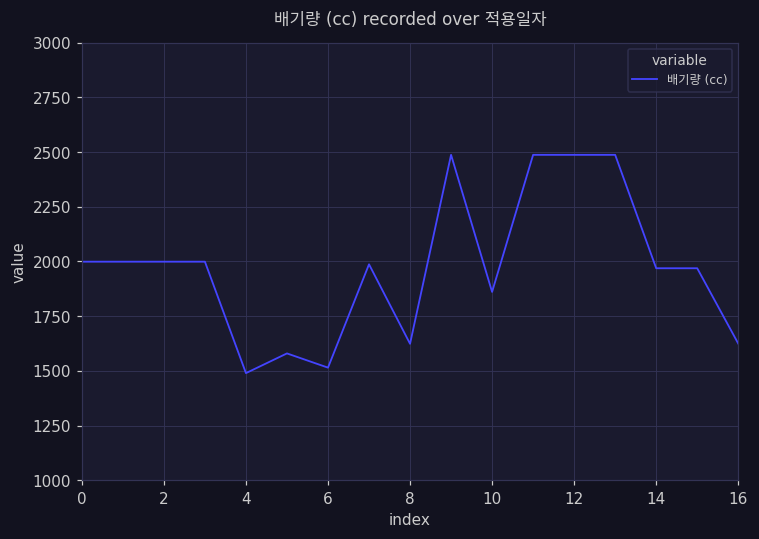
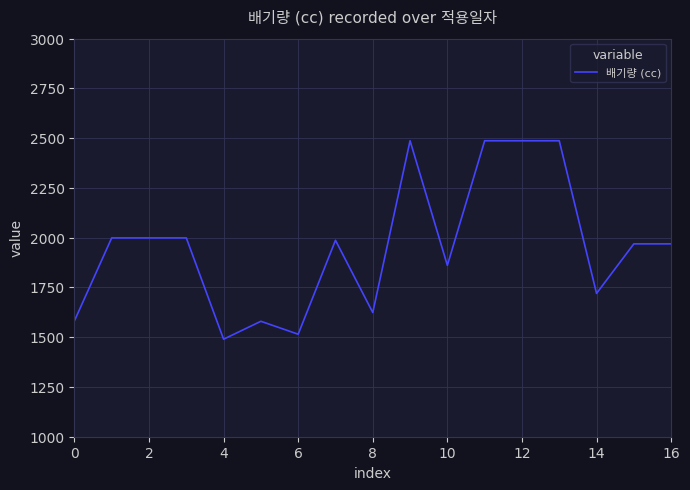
  {
-   "0": 2000,
+   "0": 1580,
    "2": 2000,
    "4": 1490,
    "6": 1520,
    "8": 1620,
    "10": 1860,
    "12": 2490,
-   "14": 1970,
-   "16": 1630
+   "14": 1720,
+   "16": 1970
  }
